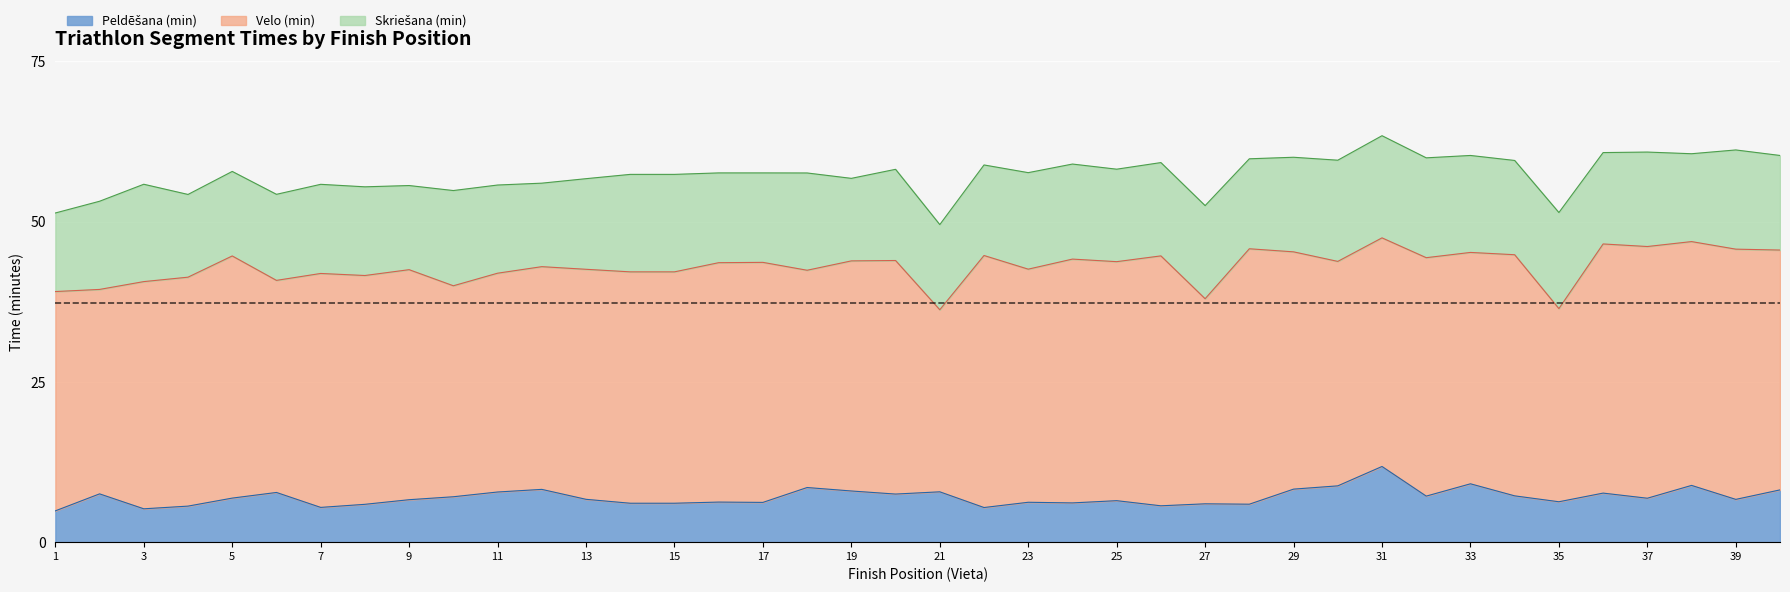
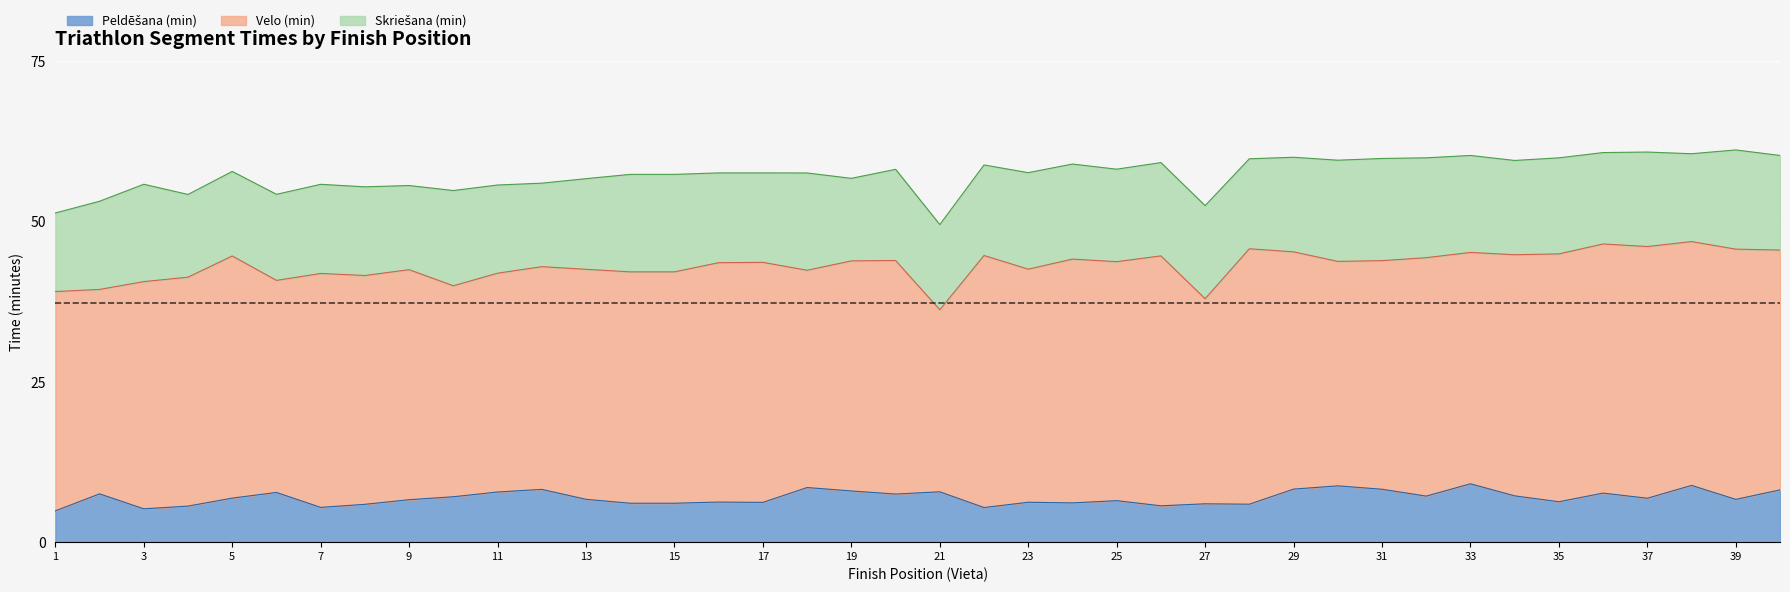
  {
    "Peldēšana (min)": {
      "1": 5,
      "3": 5,
      "5": 7,
      "7": 5,
      "9": 7,
      "11": 8,
      "13": 7,
      "15": 6,
      "17": 6,
      "19": 8,
      "21": 8,
      "23": 6,
      "25": 6,
      "27": 6,
      "29": 8,
-     "31": 12,
+     "31": 8,
      "33": 9,
      "35": 6,
      "37": 7,
      "39": 7
    },
    "Velo (min)": {
      "1": 34,
      "3": 35,
      "5": 38,
      "7": 36,
      "9": 36,
      "11": 34,
      "13": 36,
      "15": 36,
      "17": 37,
      "19": 36,
      "21": 28,
      "23": 36,
      "25": 37,
      "27": 32,
      "29": 37,
      "31": 36,
      "33": 36,
-     "35": 30,
+     "35": 39,
      "37": 39,
      "39": 39
    },
    "Skriešana (min)": {
      "1": 12,
      "3": 15,
      "5": 13,
      "7": 14,
      "9": 13,
      "11": 14,
      "13": 14,
      "15": 15,
      "17": 14,
      "19": 13,
      "21": 13,
      "23": 15,
      "25": 14,
      "27": 15,
      "29": 15,
      "31": 16,
      "33": 15,
      "35": 15,
      "37": 15,
      "39": 15
    }
  }
